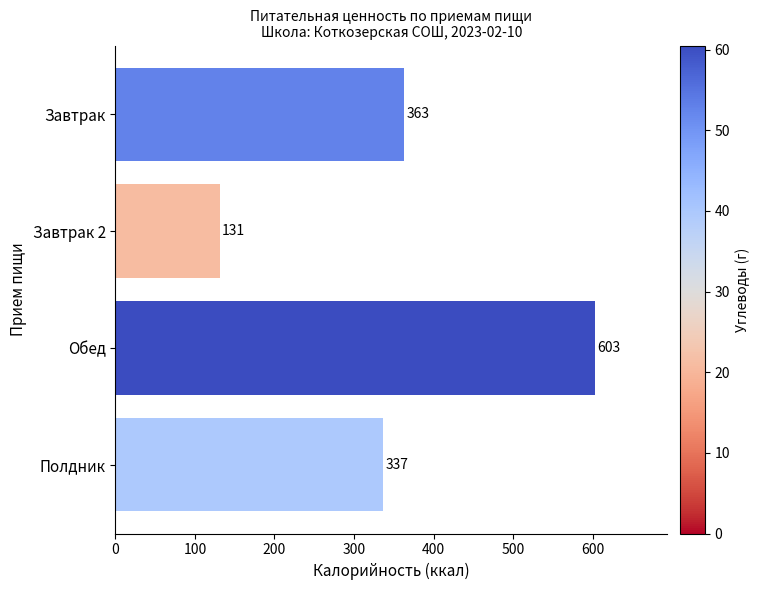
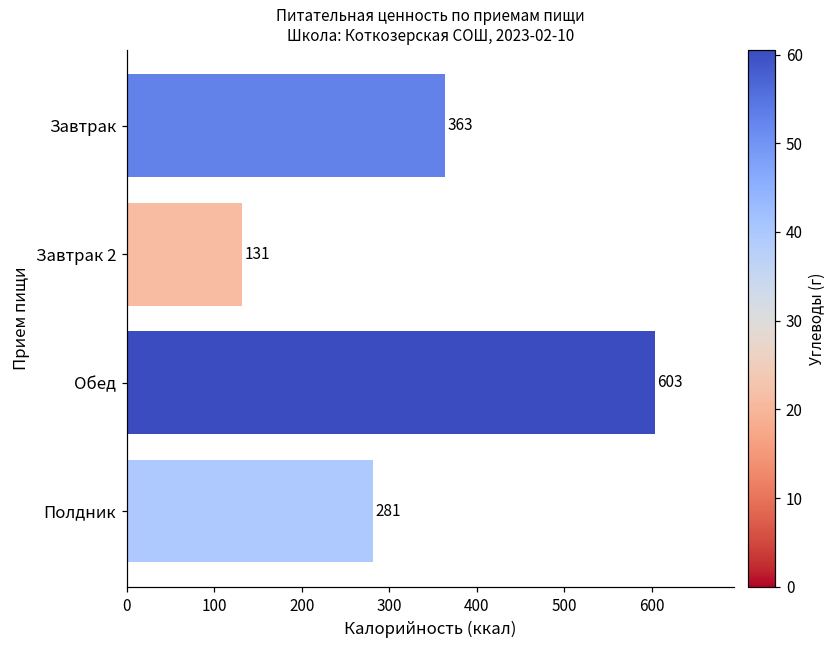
  {
    "Завтрак": 363,
    "Завтрак 2": 131,
    "Обед": 603,
-   "Полдник": 337
+   "Полдник": 281
  }
